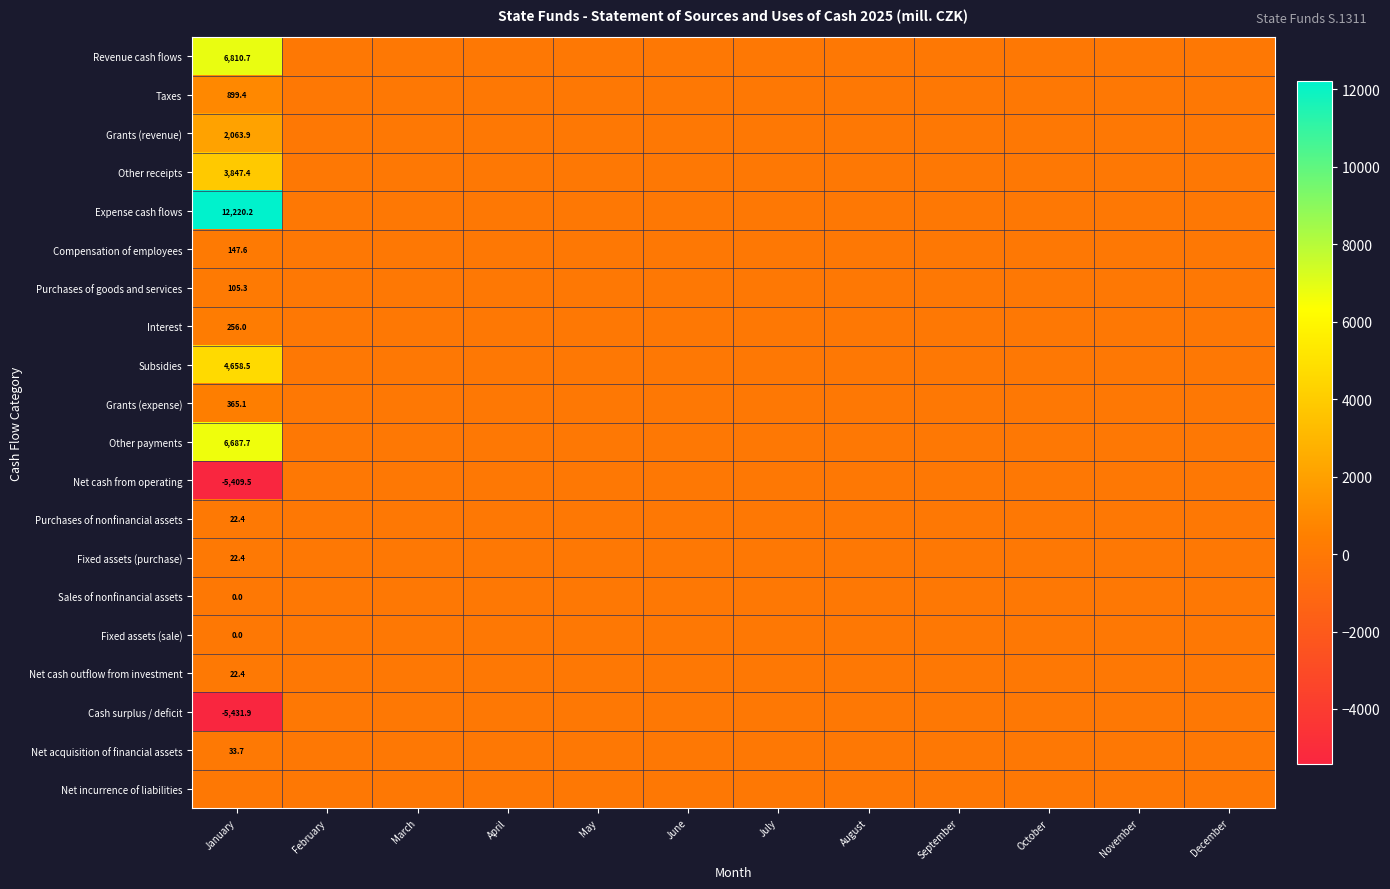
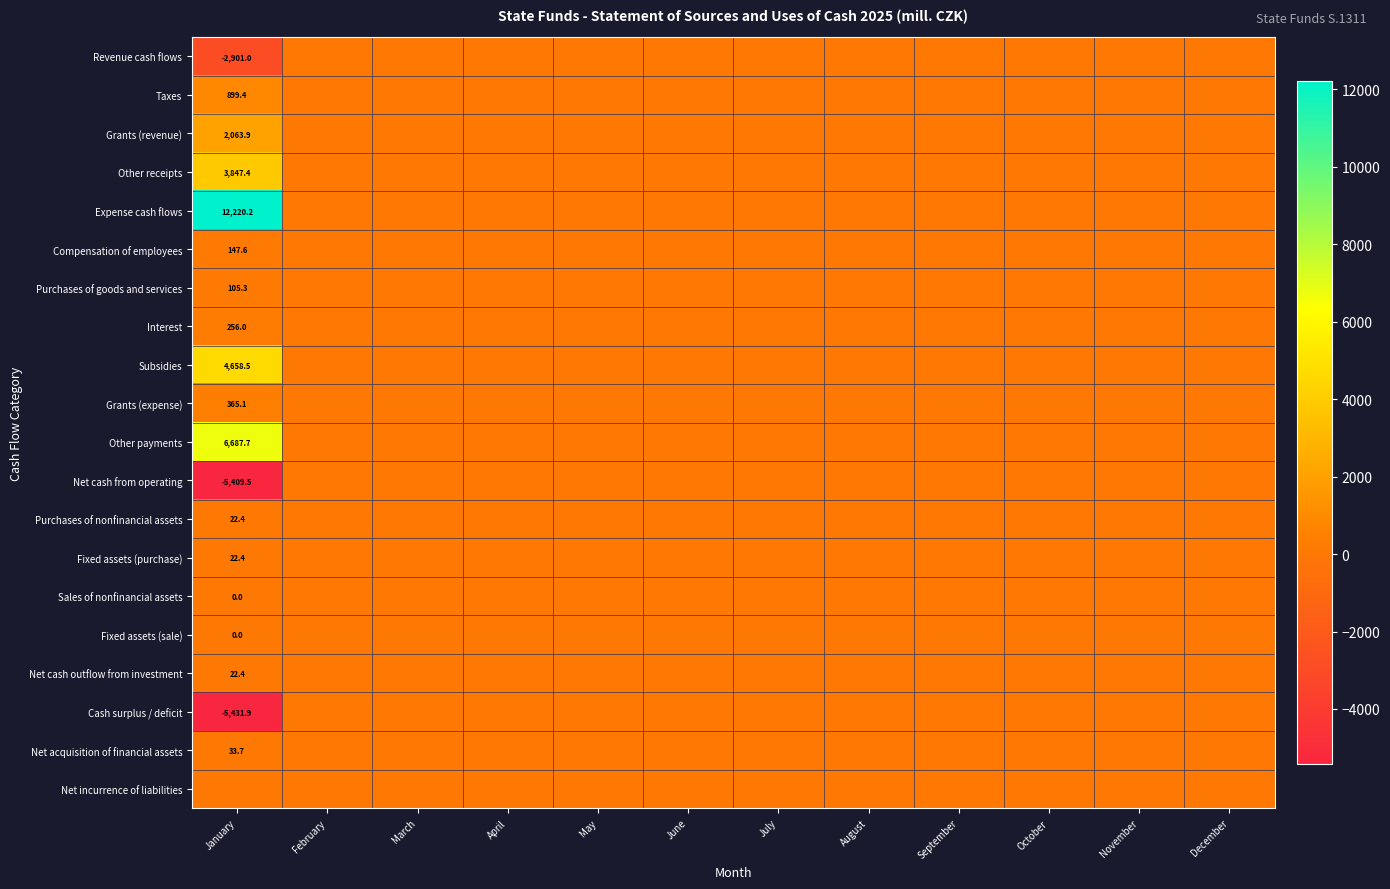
  {
    "Revenue cash flows": {
-     "January": "6,810.7"
+     "January": "-2,901.0"
    },
    "Taxes": {
      "January": "899.4"
    },
    "Grants (revenue)": {
      "January": "2,063.9"
    },
    "Other receipts": {
      "January": "3,847.4"
    },
    "Expense cash flows": {
      "January": "12,220.2"
    },
    "Compensation of employees": {
      "January": "147.6"
    },
    "Purchases of goods and services": {
      "January": "105.3"
    },
    "Interest": {
      "January": "256.0"
    },
    "Subsidies": {
      "January": "4,658.5"
    },
    "Grants (expense)": {
      "January": "365.1"
    },
    "Other payments": {
      "January": "6,687.7"
    },
    "Net cash from operating": {
      "January": "-5,409.5"
    },
    "Purchases of nonfinancial assets": {
      "January": "22.4"
    },
    "Fixed assets (purchase)": {
      "January": "22.4"
    },
    "Sales of nonfinancial assets": {
      "January": "0.0"
    },
    "Fixed assets (sale)": {
      "January": "0.0"
    },
    "Net cash outflow from investment": {
      "January": "22.4"
    },
    "Cash surplus / deficit": {
      "January": "-5,431.9"
    },
    "Net acquisition of financial assets": {
      "January": "33.7"
    }
  }
